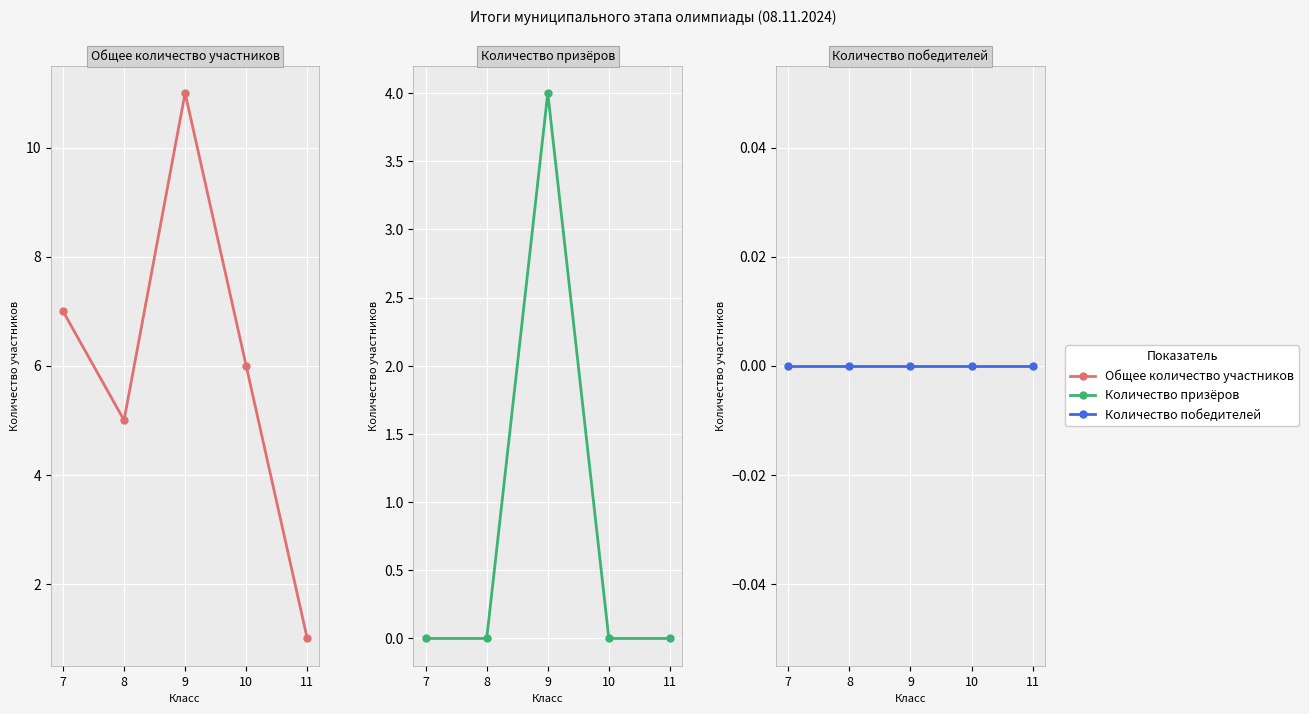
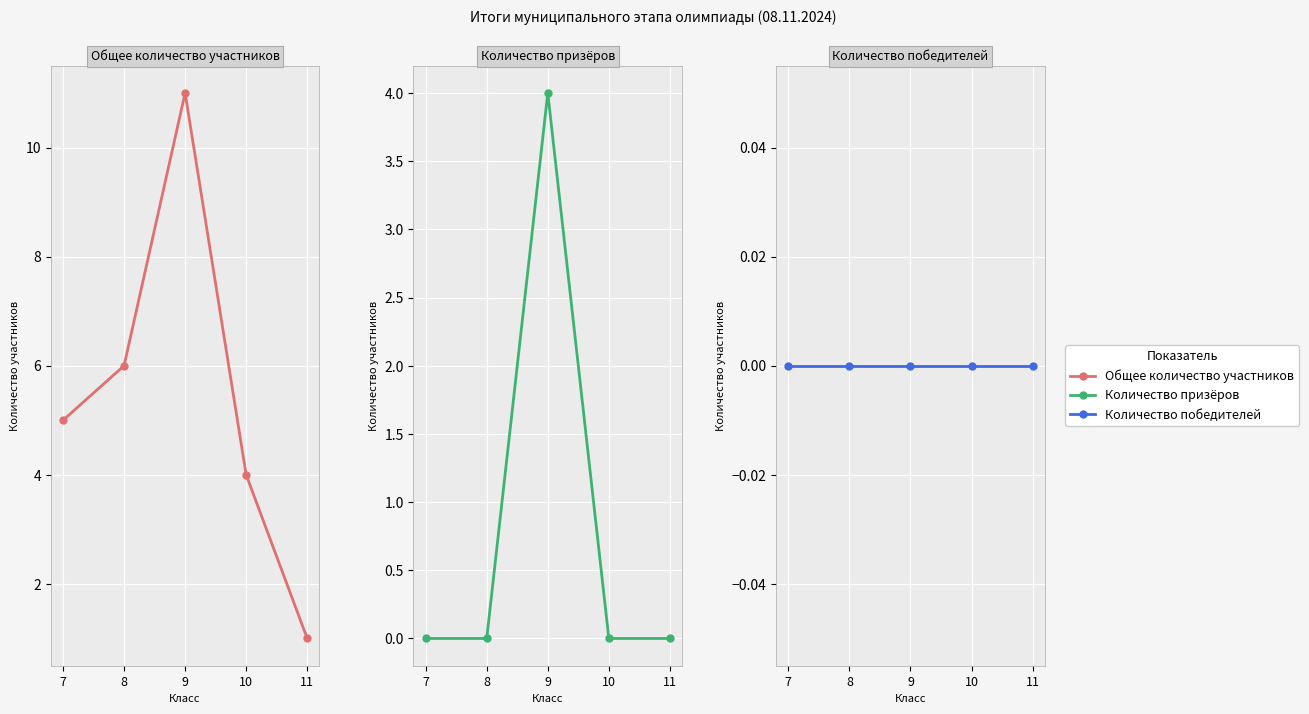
  {
    "Общее количество участников": {
-     "7": 7,
-     "8": 5,
+     "7": 5,
+     "8": 6,
      "9": 11,
-     "10": 6,
+     "10": 4,
      "11": 1
    },
    "Количество призёров": {
      "7": 0.00,
      "8": 0.00,
      "9": 4.00,
      "10": 0.00,
      "11": 0.00
    },
    "Количество победителей": {
      "7": 0.000,
      "8": 0.000,
      "9": 0.000,
      "10": 0.000,
      "11": 0.000
    }
  }
